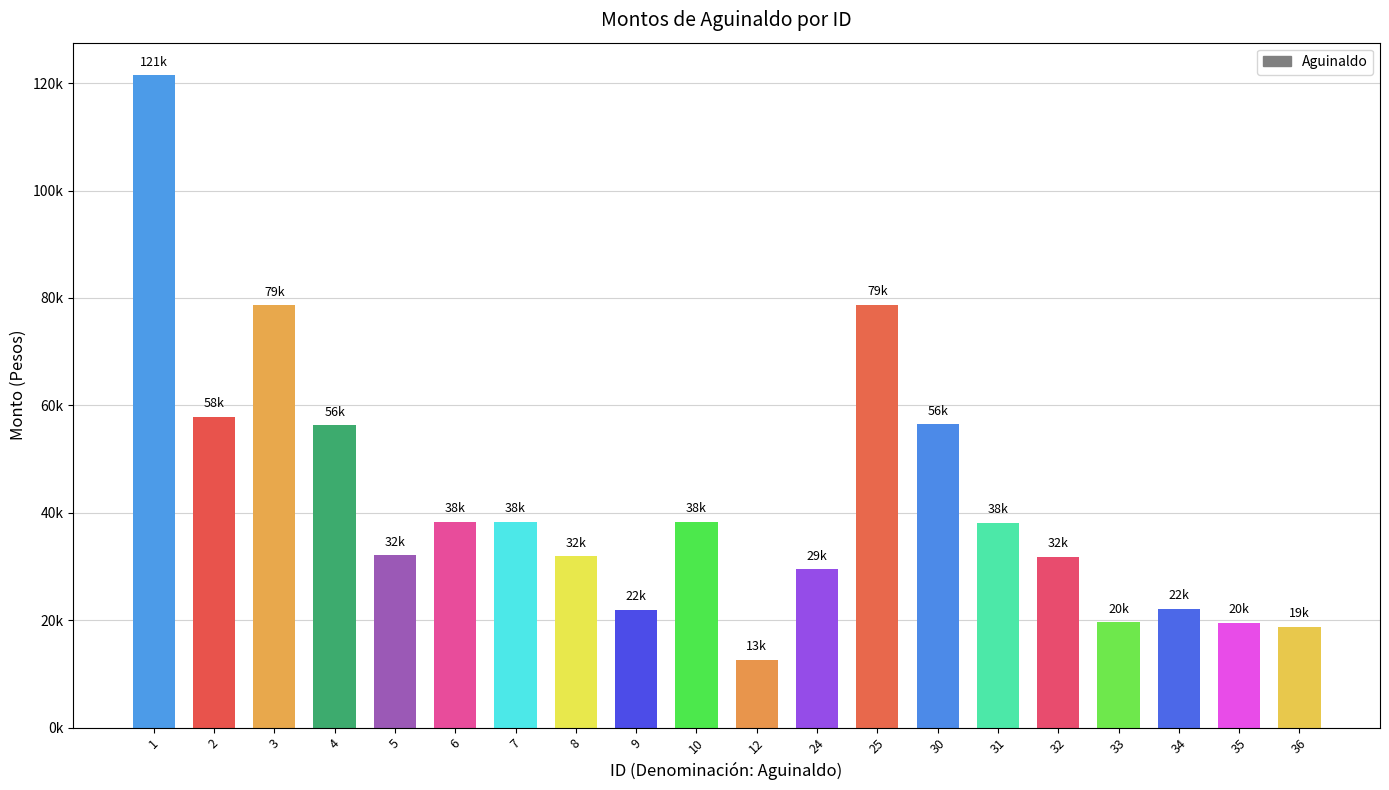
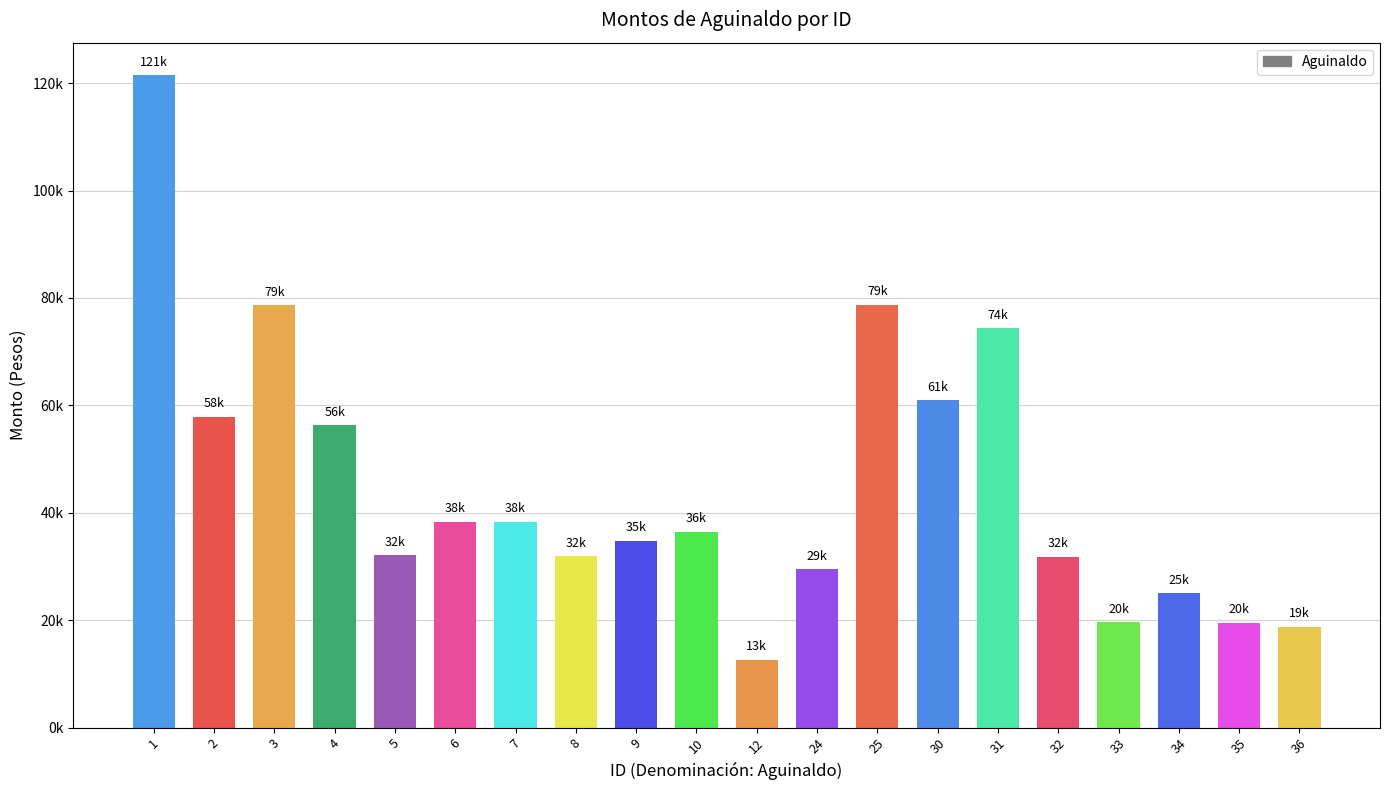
  {
    "1": "121k",
    "2": "58k",
    "3": "79k",
    "4": "56k",
    "5": "32k",
    "6": "38k",
    "7": "38k",
    "8": "32k",
-   "9": "22k",
-   "10": "38k",
+   "9": "35k",
+   "10": "36k",
    "12": "13k",
    "24": "29k",
    "25": "79k",
-   "30": "56k",
-   "31": "38k",
+   "30": "61k",
+   "31": "74k",
    "32": "32k",
    "33": "20k",
-   "34": "22k",
+   "34": "25k",
    "35": "20k",
    "36": "19k"
  }
